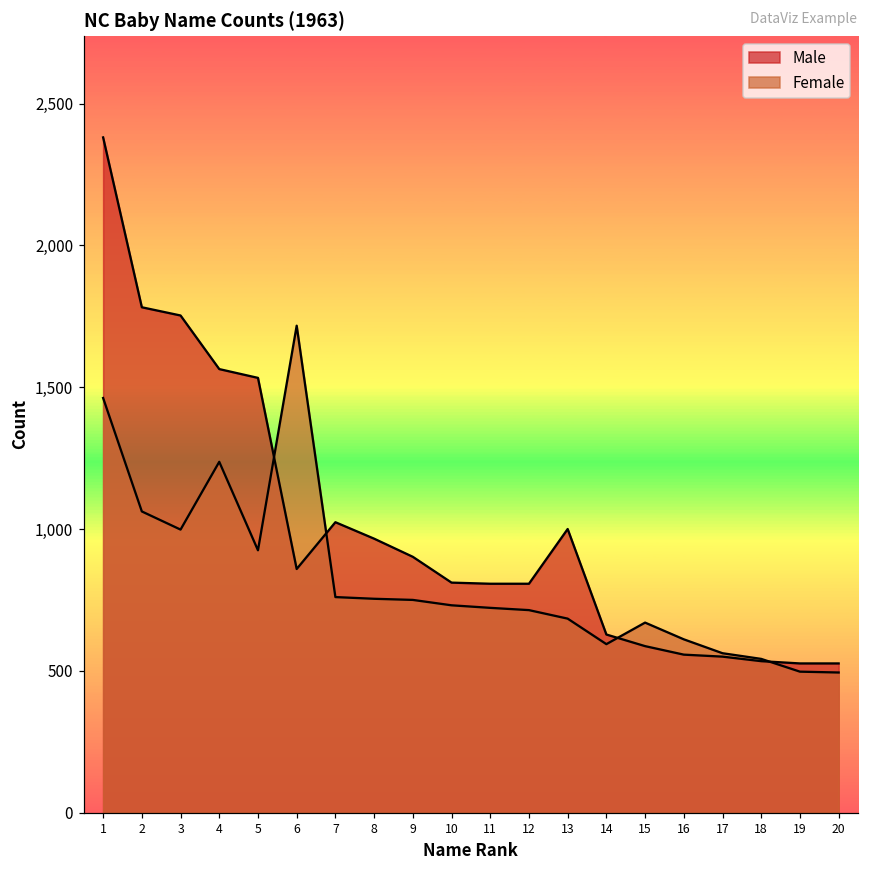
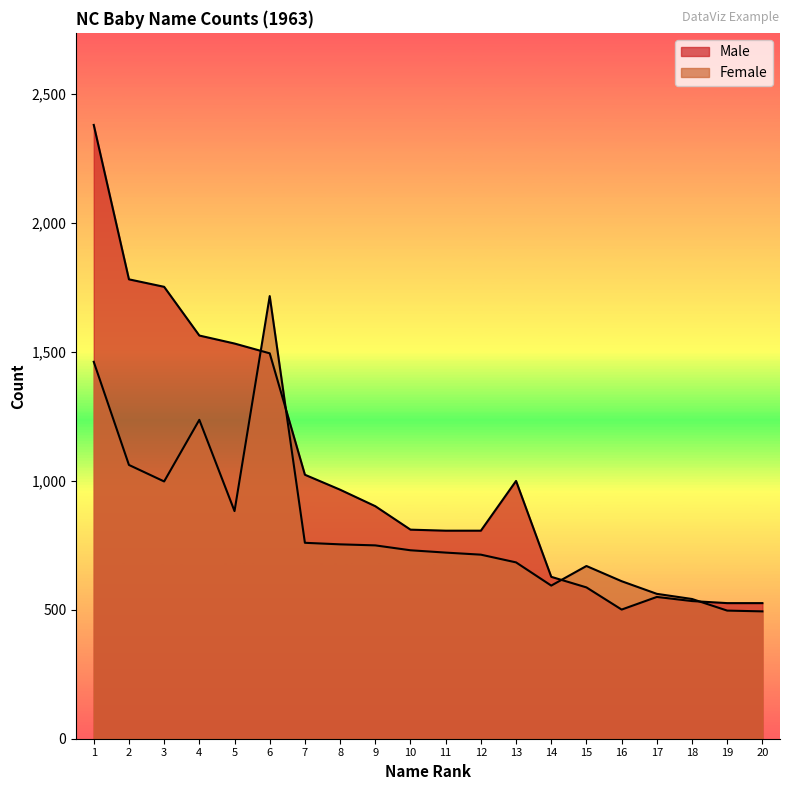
  {
    "Male": {
      "1": "2,380",
      "2": "1,780",
      "3": "1,750",
      "4": "1,560",
      "5": "1,530",
-     "6": "860",
+     "6": "1,500",
      "7": "1,020",
      "8": "970",
      "9": "900",
      "10": "810",
      "11": "810",
      "12": "810",
      "13": "1,000",
      "14": "630",
      "15": "590",
-     "16": "560",
+     "16": "500",
      "17": "550",
      "19": "530",
      "20": "530"
    },
    "Female": {
      "1": "1,460",
      "2": "1,060",
      "3": "1,000",
      "4": "1,240",
-     "5": "930",
+     "5": "880",
      "6": "1,720",
      "7": "760",
      "8": "750",
      "9": "750",
      "10": "730",
      "11": "720",
      "12": "710",
      "13": "680",
      "14": "590",
      "15": "670",
      "16": "610",
      "17": "560",
      "19": "500",
      "20": "490"
    }
  }
